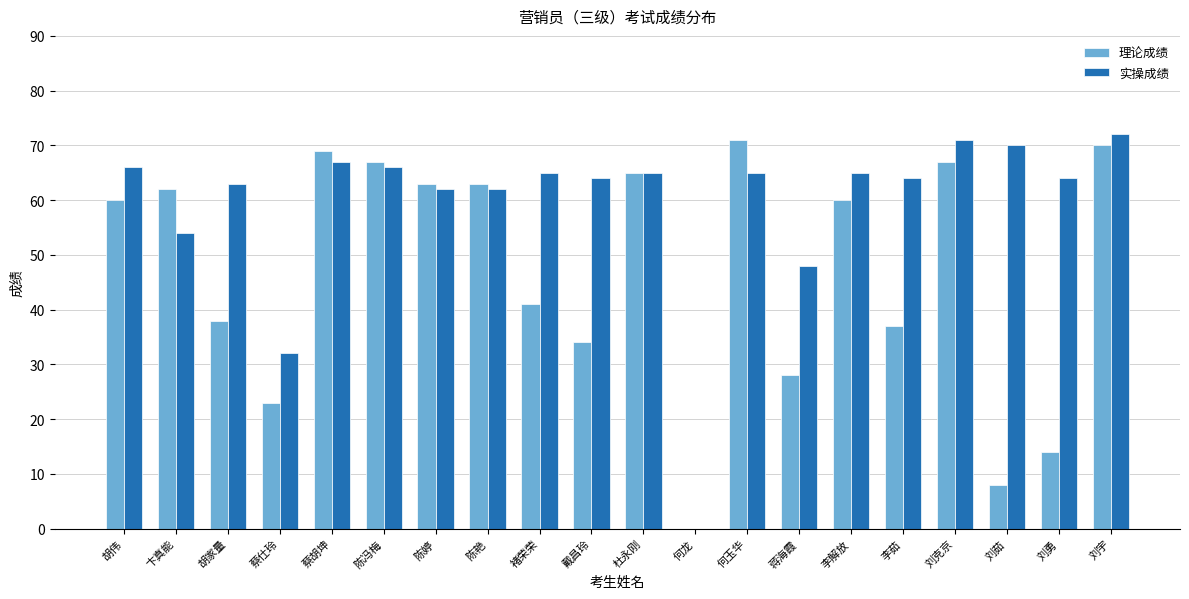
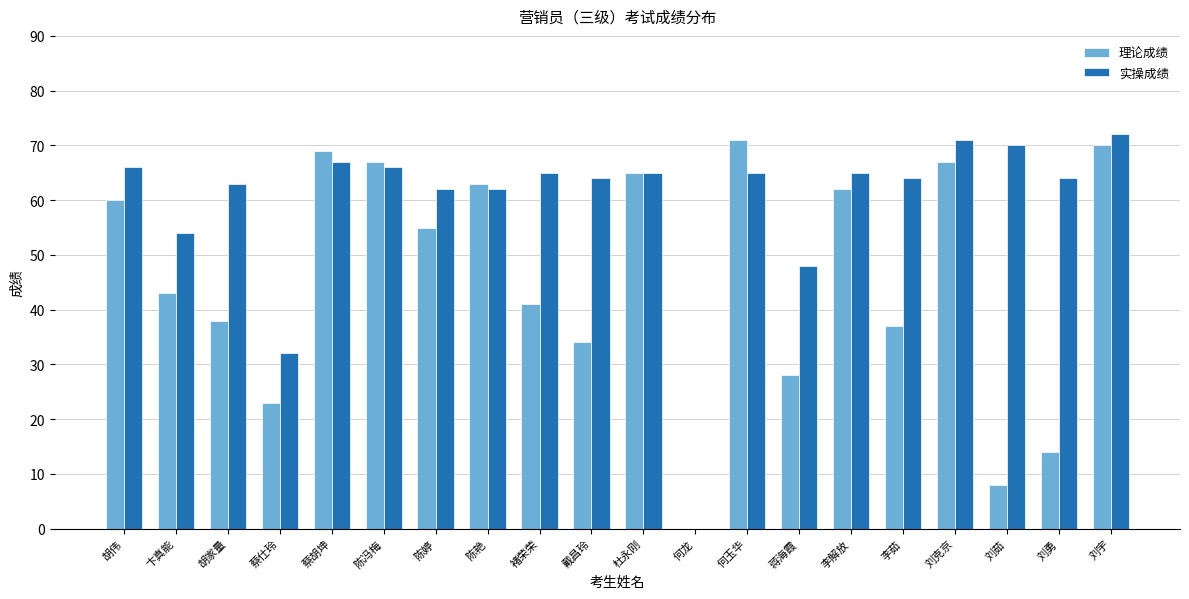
  {
    "理论成绩": {
      "胡伟": 60,
-     "卞真能": 62,
+     "卞真能": 43,
      "胡家量": 38,
      "蔡仕玲": 23,
      "蔡胡坤": 69,
      "陈冯梅": 67,
-     "陈婷": 63,
+     "陈婷": 55,
      "陈艳": 63,
      "褚荣荣": 41,
      "戴昌玲": 34,
      "杜永刚": 65,
      "何龙": 0,
      "何玉华": 71,
      "蒋海霞": 28,
-     "李解放": 60,
+     "李解放": 62,
      "李茹": 37,
      "刘克京": 67,
      "刘茹": 8,
      "刘勇": 14,
      "刘宇": 70
    },
    "实操成绩": {
      "胡伟": 66,
      "卞真能": 54,
      "胡家量": 63,
      "蔡仕玲": 32,
      "蔡胡坤": 67,
      "陈冯梅": 66,
      "陈婷": 62,
      "陈艳": 62,
      "褚荣荣": 65,
      "戴昌玲": 64,
      "杜永刚": 65,
      "何龙": 0,
      "何玉华": 65,
      "蒋海霞": 48,
      "李解放": 65,
      "李茹": 64,
      "刘克京": 71,
      "刘茹": 70,
      "刘勇": 64,
      "刘宇": 72
    }
  }
